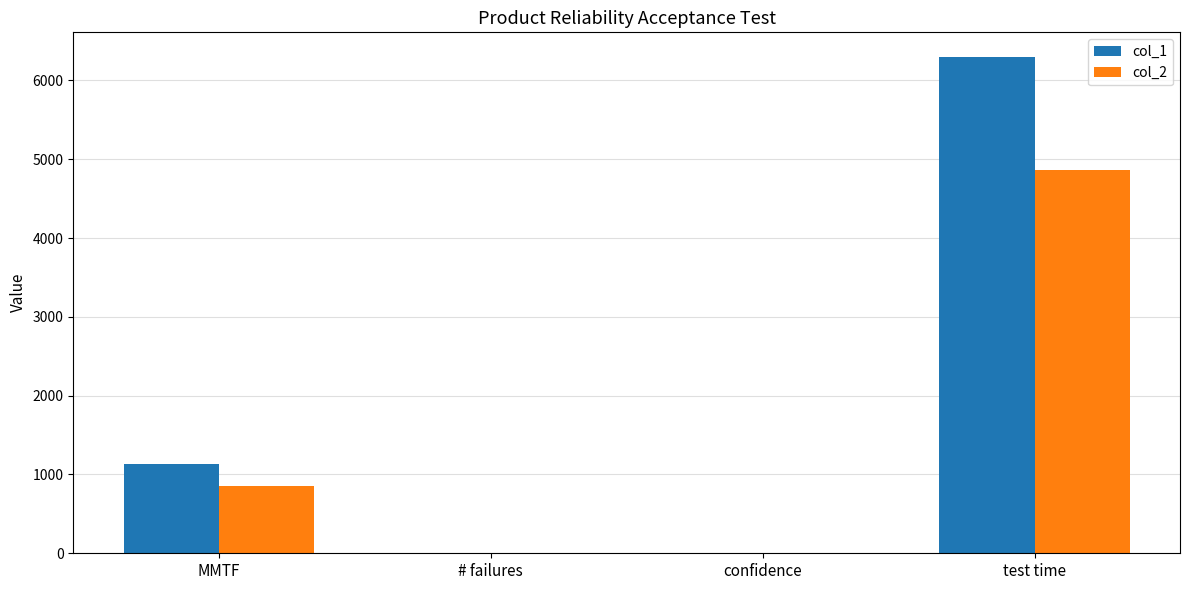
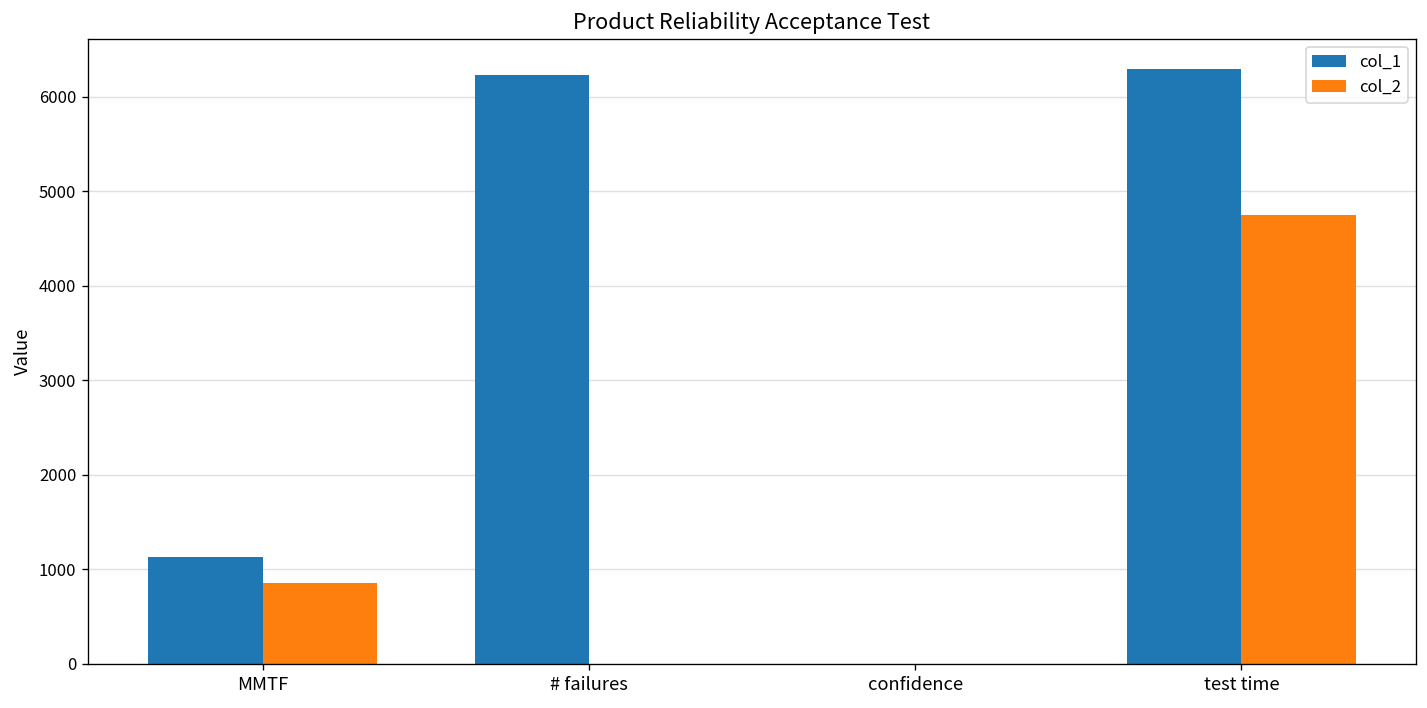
  {
    "col_1": {
      "MMTF": 1100,
-     "# failures": 0,
+     "# failures": 6200,
      "test time": 6300
    },
    "col_2": {
      "MMTF": 900,
-     "test time": 4900
+     "test time": 4700
    }
  }
